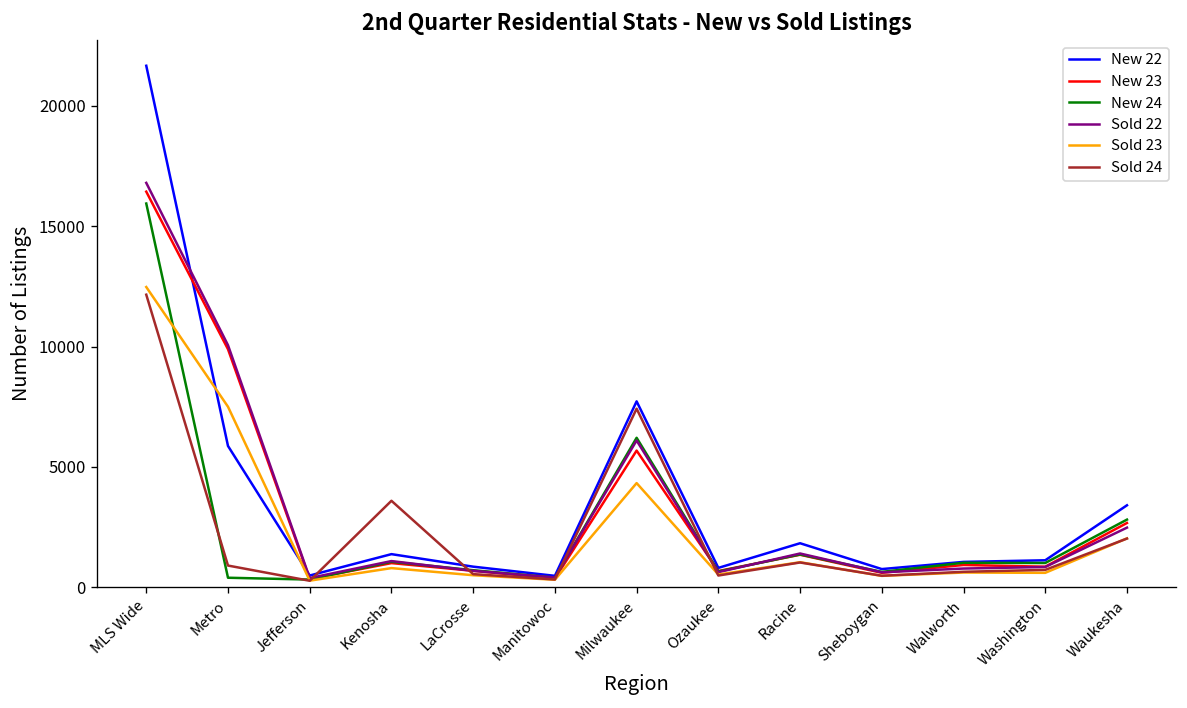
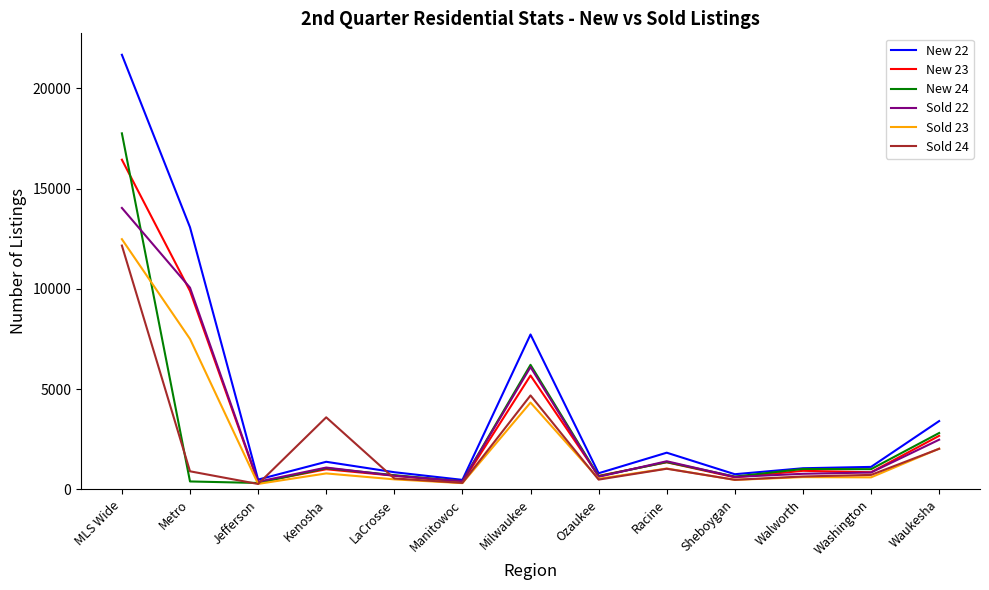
  {
    "New 22": {
      "MLS Wide": 21700,
-     "Metro": 5900,
+     "Metro": 13100,
      "Kenosha": 1400,
      "LaCrosse": 900,
      "Milwaukee": 7700,
      "Ozaukee": 800,
      "Racine": 1800,
      "Waukesha": 3400
    },
    "New 23": {
      "MLS Wide": 16400,
      "Metro": 9900,
      "Milwaukee": 5700,
      "Waukesha": 2700
    },
    "New 24": {
-     "MLS Wide": 15900,
+     "MLS Wide": 17700,
      "Metro": 400,
      "Waukesha": 2800
    },
    "Sold 22": {
-     "MLS Wide": 16800,
+     "MLS Wide": 14000,
      "Metro": 10100,
      "Walworth": 800,
      "Waukesha": 2500
    },
    "Sold 23": {
      "MLS Wide": 12500,
      "Metro": 7500,
      "Kenosha": 800,
      "Milwaukee": 4300
    },
    "Sold 24": {
      "MLS Wide": 12200,
      "Metro": 900,
      "Kenosha": 3600,
-     "Milwaukee": 7400
+     "Milwaukee": 4700
    }
  }
